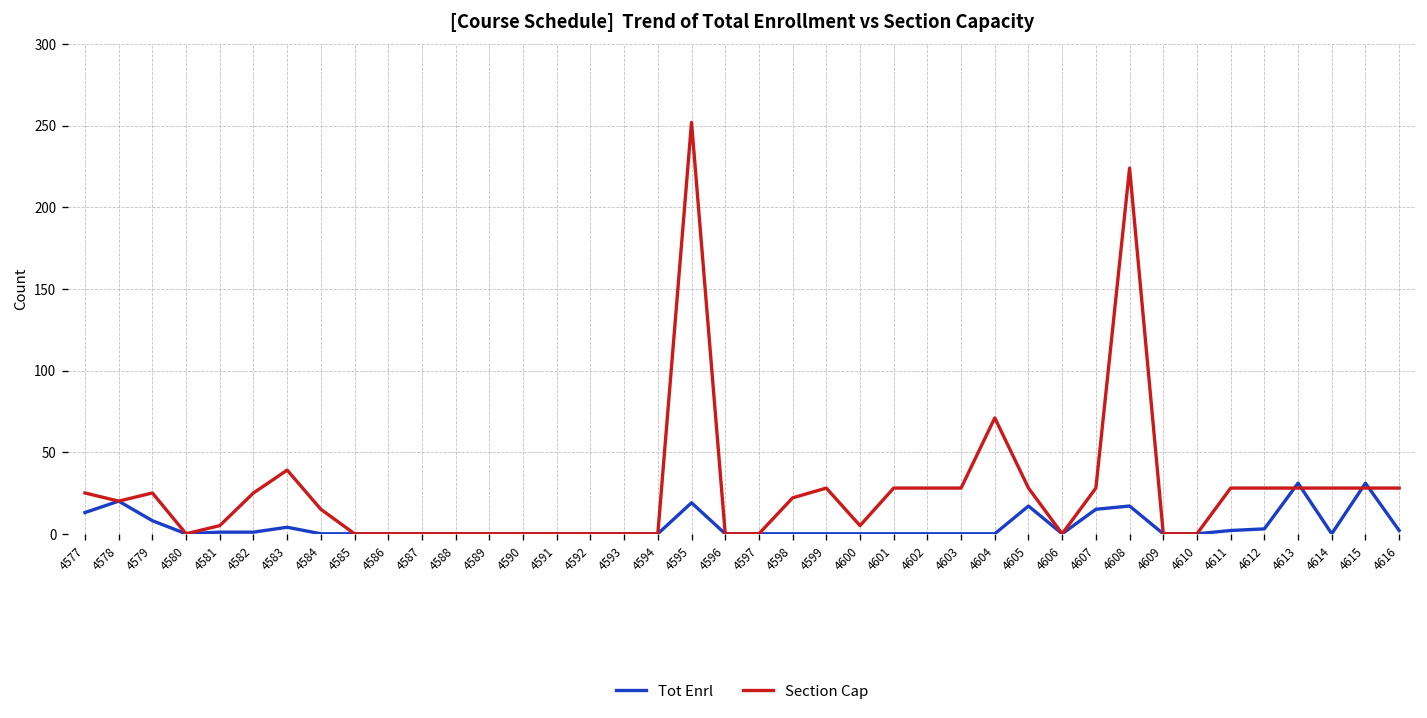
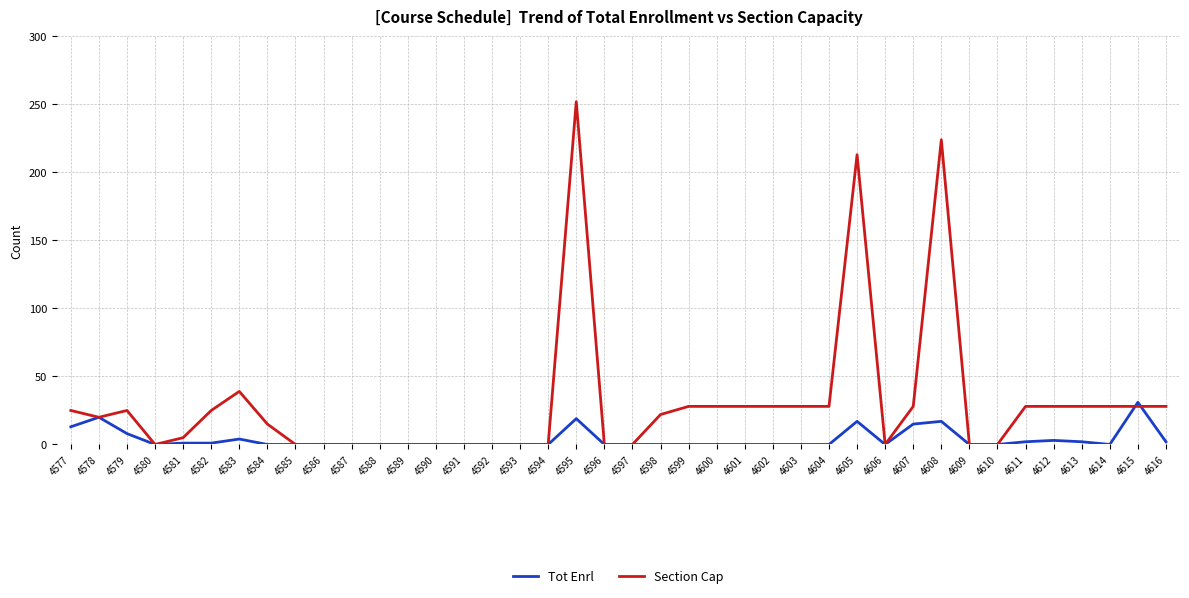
  {
    "Tot Enrl": {
      "4577": 13,
      "4579": 8,
      "4581": 1,
      "4582": 1,
      "4583": 4,
      "4584": 0,
      "4595": 19,
      "4598": 0,
      "4599": 0,
      "4600": 0,
      "4601": 0,
      "4602": 0,
      "4603": 0,
      "4604": 0,
      "4605": 17,
      "4607": 15,
      "4608": 17,
      "4611": 2,
      "4612": 3,
-     "4613": 31,
+     "4613": 2,
      "4614": 0,
      "4615": 31,
      "4616": 2
    },
    "Section Cap": {
      "4577": 25,
      "4579": 25,
      "4581": 5,
      "4582": 25,
      "4583": 39,
      "4584": 15,
      "4595": 252,
      "4598": 22,
      "4599": 28,
-     "4600": 5,
+     "4600": 28,
      "4601": 28,
      "4602": 28,
      "4603": 28,
-     "4604": 71,
-     "4605": 28,
+     "4604": 28,
+     "4605": 213,
      "4607": 28,
      "4608": 224,
      "4611": 28,
      "4612": 28,
      "4613": 28,
      "4614": 28,
      "4615": 28,
      "4616": 28
    }
  }
